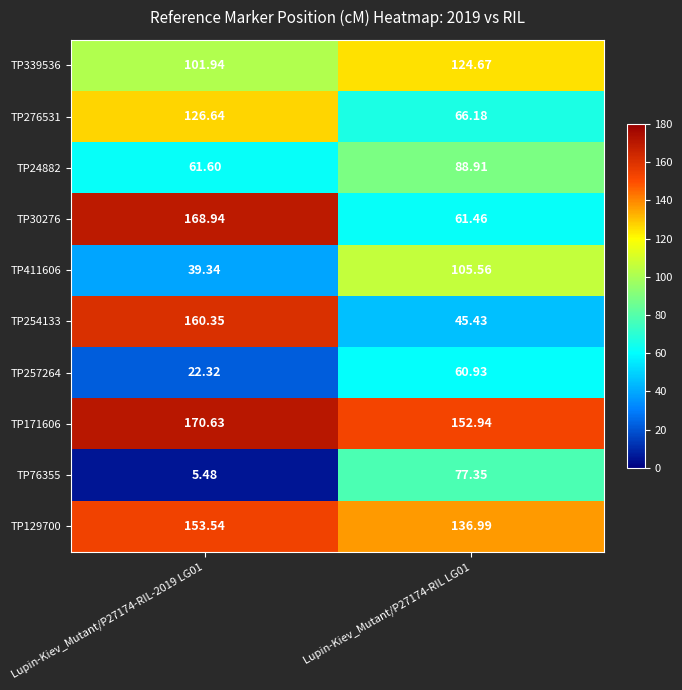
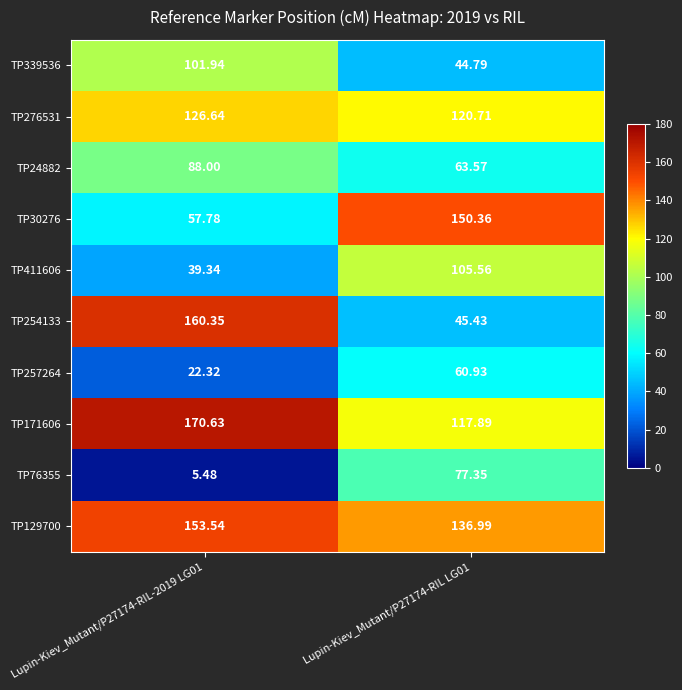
  {
    "TP339536": {
      "Lupin-Kiev_Mutant/P27174-RIL-2019 LG01": 101.94,
-     "Lupin-Kiev_Mutant/P27174-RIL LG01": 124.67
+     "Lupin-Kiev_Mutant/P27174-RIL LG01": 44.79
    },
    "TP276531": {
      "Lupin-Kiev_Mutant/P27174-RIL-2019 LG01": 126.64,
-     "Lupin-Kiev_Mutant/P27174-RIL LG01": 66.18
+     "Lupin-Kiev_Mutant/P27174-RIL LG01": 120.71
    },
    "TP24882": {
-     "Lupin-Kiev_Mutant/P27174-RIL-2019 LG01": 61.60,
-     "Lupin-Kiev_Mutant/P27174-RIL LG01": 88.91
+     "Lupin-Kiev_Mutant/P27174-RIL-2019 LG01": 88.00,
+     "Lupin-Kiev_Mutant/P27174-RIL LG01": 63.57
    },
    "TP30276": {
-     "Lupin-Kiev_Mutant/P27174-RIL-2019 LG01": 168.94,
-     "Lupin-Kiev_Mutant/P27174-RIL LG01": 61.46
+     "Lupin-Kiev_Mutant/P27174-RIL-2019 LG01": 57.78,
+     "Lupin-Kiev_Mutant/P27174-RIL LG01": 150.36
    },
    "TP411606": {
      "Lupin-Kiev_Mutant/P27174-RIL-2019 LG01": 39.34,
      "Lupin-Kiev_Mutant/P27174-RIL LG01": 105.56
    },
    "TP254133": {
      "Lupin-Kiev_Mutant/P27174-RIL-2019 LG01": 160.35,
      "Lupin-Kiev_Mutant/P27174-RIL LG01": 45.43
    },
    "TP257264": {
      "Lupin-Kiev_Mutant/P27174-RIL-2019 LG01": 22.32,
      "Lupin-Kiev_Mutant/P27174-RIL LG01": 60.93
    },
    "TP171606": {
      "Lupin-Kiev_Mutant/P27174-RIL-2019 LG01": 170.63,
-     "Lupin-Kiev_Mutant/P27174-RIL LG01": 152.94
+     "Lupin-Kiev_Mutant/P27174-RIL LG01": 117.89
    },
    "TP76355": {
      "Lupin-Kiev_Mutant/P27174-RIL-2019 LG01": 5.48,
      "Lupin-Kiev_Mutant/P27174-RIL LG01": 77.35
    },
    "TP129700": {
      "Lupin-Kiev_Mutant/P27174-RIL-2019 LG01": 153.54,
      "Lupin-Kiev_Mutant/P27174-RIL LG01": 136.99
    }
  }
